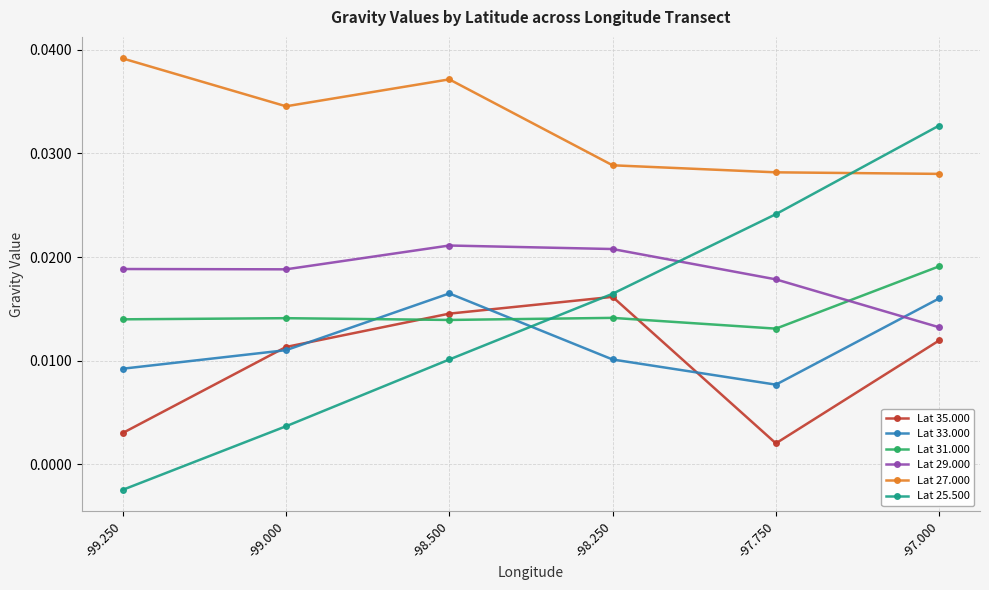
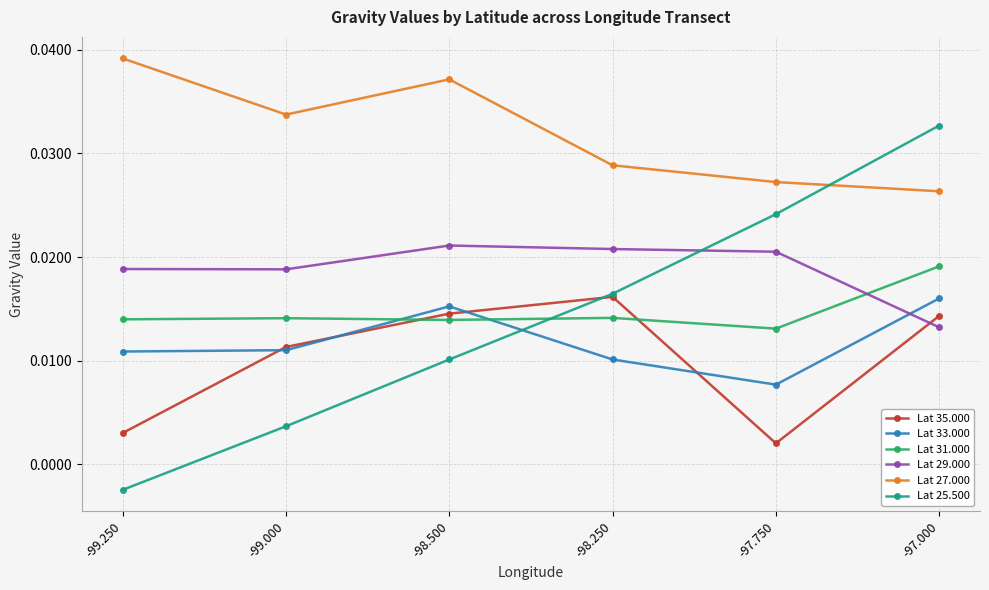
  {
    "Lat 35.000": {
      "-99.250": 0.0030,
      "-99.000": 0.0113,
      "-98.500": 0.0145,
      "-98.250": 0.0162,
      "-97.750": 0.0020,
-     "-97.000": 0.0119
+     "-97.000": 0.0143
    },
    "Lat 33.000": {
-     "-99.250": 0.0092,
+     "-99.250": 0.0109,
      "-99.000": 0.0110,
-     "-98.500": 0.0165,
+     "-98.500": 0.0152,
      "-98.250": 0.0101,
      "-97.750": 0.0077,
      "-97.000": 0.0160
    },
    "Lat 29.000": {
      "-99.250": 0.0188,
      "-99.000": 0.0188,
      "-98.500": 0.0211,
      "-98.250": 0.0208,
-     "-97.750": 0.0178,
+     "-97.750": 0.0205,
      "-97.000": 0.0132
    },
    "Lat 27.000": {
      "-99.250": 0.0392,
-     "-99.000": 0.0346,
+     "-99.000": 0.0338,
      "-98.500": 0.0372,
      "-98.250": 0.0289,
-     "-97.750": 0.0282,
-     "-97.000": 0.0280
+     "-97.750": 0.0272,
+     "-97.000": 0.0264
    }
  }
